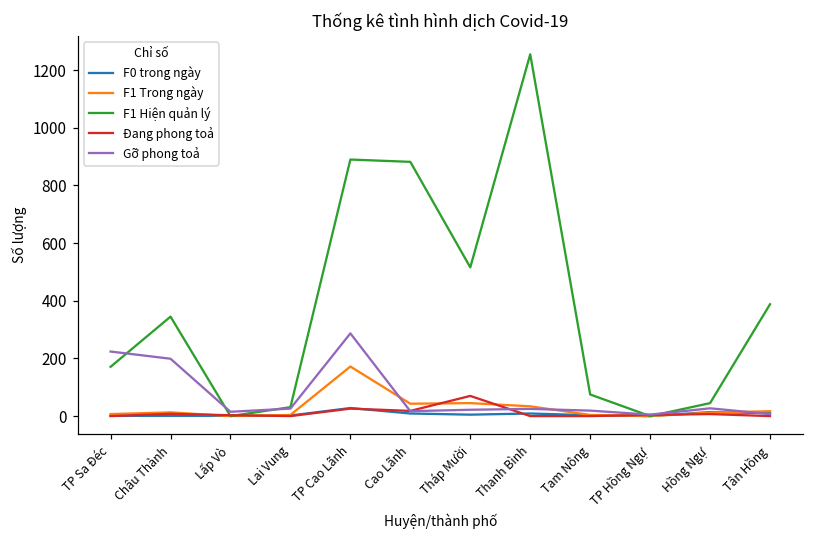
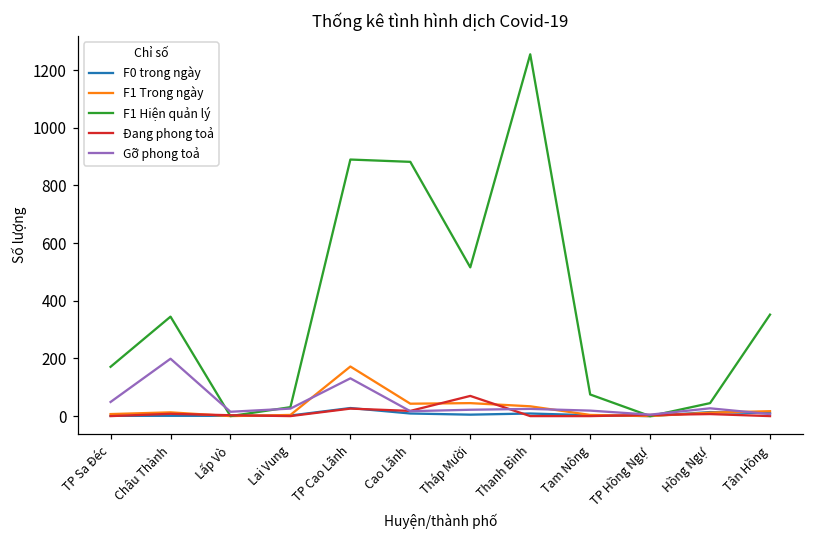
  {
    "F0 trong ngày": {
      "Tháp Mười": 10
    },
    "F1 Trong ngày": {
      "TP Cao Lãnh": 170,
      "Cao Lãnh": 40,
      "Tháp Mười": 50
    },
    "F1 Hiện quản lý": {
      "TP Sa Đéc": 170,
      "Châu Thành": 350,
      "TP Cao Lãnh": 890,
      "Cao Lãnh": 880,
      "Tháp Mười": 520,
      "Thanh Bình": 1260,
      "Tam Nông": 80,
      "Hồng Ngự": 50,
-     "Tân Hồng": 390
+     "Tân Hồng": 350
    },
    "Đang phong toả": {
      "Tháp Mười": 70
    },
    "Gỡ phong toả": {
-     "TP Sa Đéc": 220,
+     "TP Sa Đéc": 50,
      "Châu Thành": 200,
      "Lấp Vò": 20,
-     "TP Cao Lãnh": 290,
+     "TP Cao Lãnh": 130,
      "Tháp Mười": 20,
      "Tam Nông": 20,
      "Hồng Ngự": 30
    }
  }
